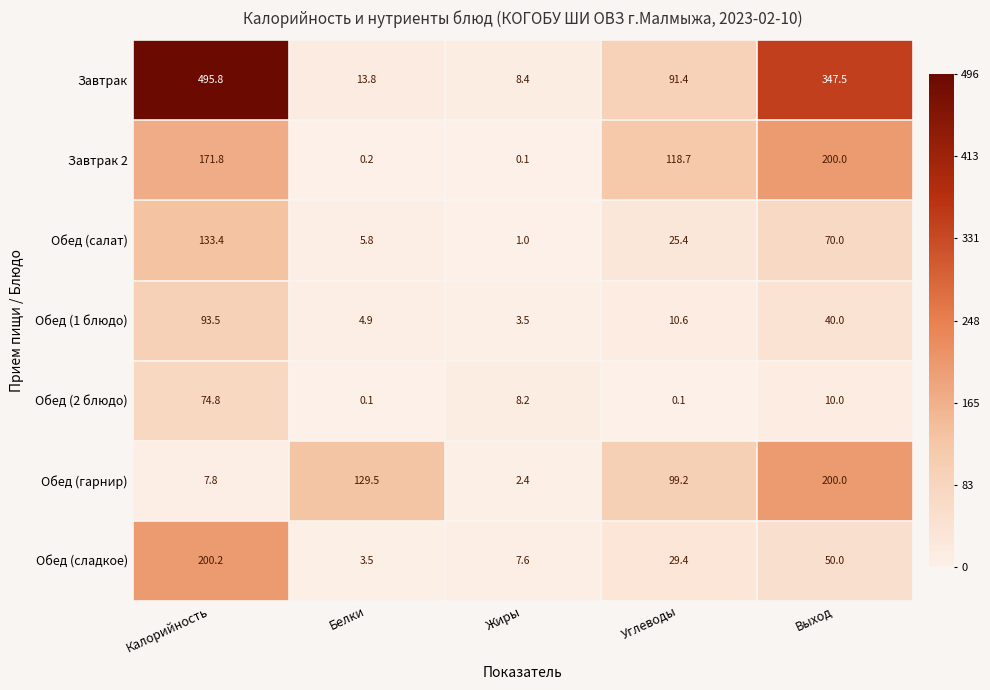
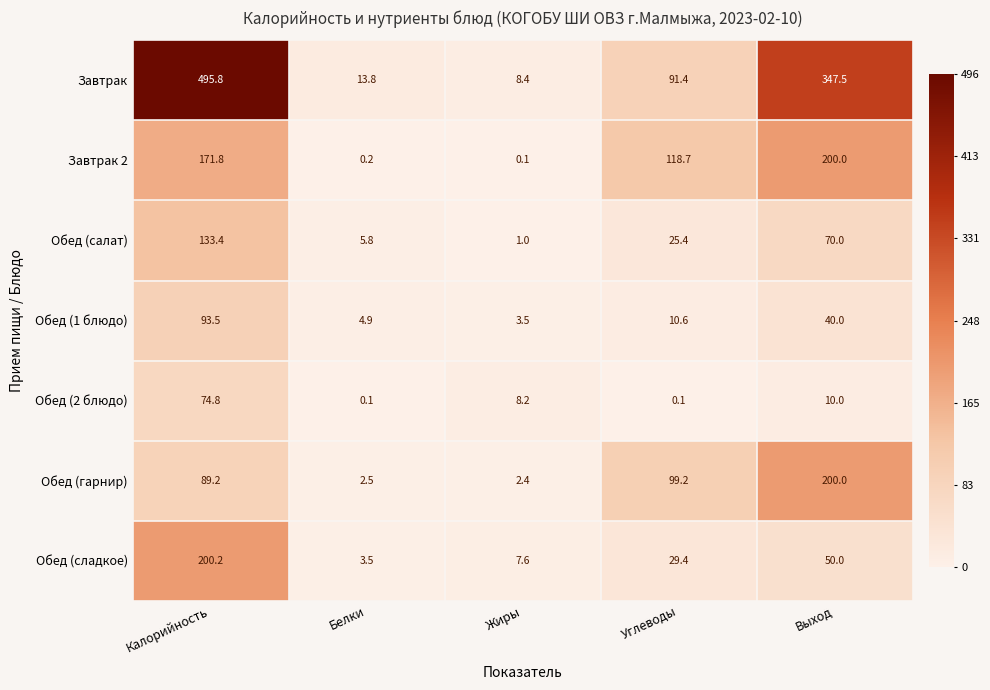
  {
    "Завтрак": {
      "Калорийность": 495.8,
      "Белки": 13.8,
      "Жиры": 8.4,
      "Углеводы": 91.4,
      "Выход": 347.5
    },
    "Завтрак 2": {
      "Калорийность": 171.8,
      "Белки": 0.2,
      "Жиры": 0.1,
      "Углеводы": 118.7,
      "Выход": 200.0
    },
    "Обед (салат)": {
      "Калорийность": 133.4,
      "Белки": 5.8,
      "Жиры": 1.0,
      "Углеводы": 25.4,
      "Выход": 70.0
    },
    "Обед (1 блюдо)": {
      "Калорийность": 93.5,
      "Белки": 4.9,
      "Жиры": 3.5,
      "Углеводы": 10.6,
      "Выход": 40.0
    },
    "Обед (2 блюдо)": {
      "Калорийность": 74.8,
      "Белки": 0.1,
      "Жиры": 8.2,
      "Углеводы": 0.1,
      "Выход": 10.0
    },
    "Обед (гарнир)": {
-     "Калорийность": 7.8,
-     "Белки": 129.5,
+     "Калорийность": 89.2,
+     "Белки": 2.5,
      "Жиры": 2.4,
      "Углеводы": 99.2,
      "Выход": 200.0
    },
    "Обед (сладкое)": {
      "Калорийность": 200.2,
      "Белки": 3.5,
      "Жиры": 7.6,
      "Углеводы": 29.4,
      "Выход": 50.0
    }
  }
